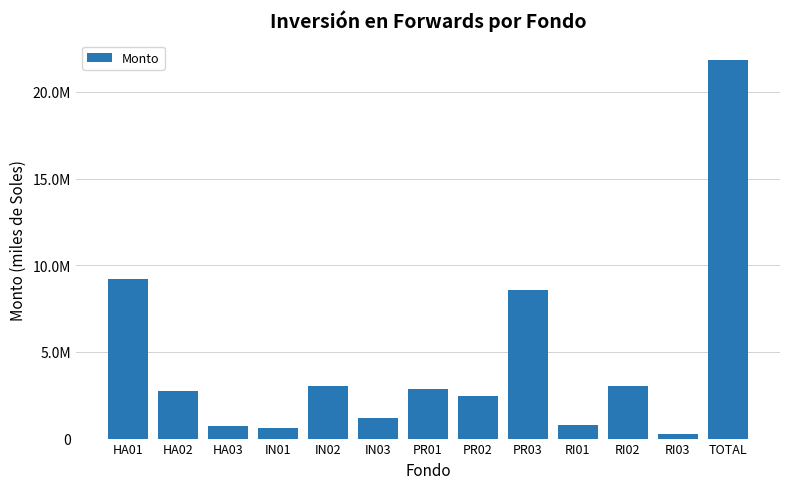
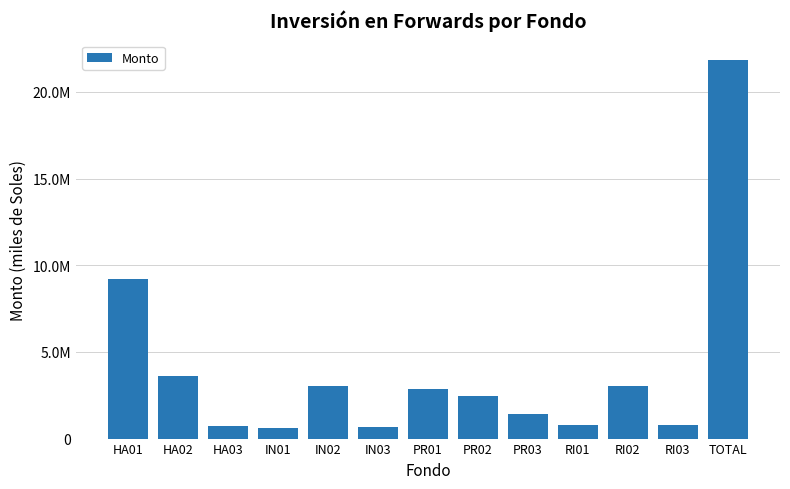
  {
    "HA01": 9200000,
-   "HA02": 2700000,
+   "HA02": 3600000,
    "HA03": 700000,
    "IN01": 600000,
    "IN02": 3000000,
-   "IN03": 1200000,
+   "IN03": 700000,
    "PR01": 2900000,
    "PR02": 2400000,
-   "PR03": 8600000,
+   "PR03": 1400000,
    "RI01": 800000,
    "RI02": 3000000,
-   "RI03": 200000,
+   "RI03": 800000,
    "TOTAL": 21900000
  }
